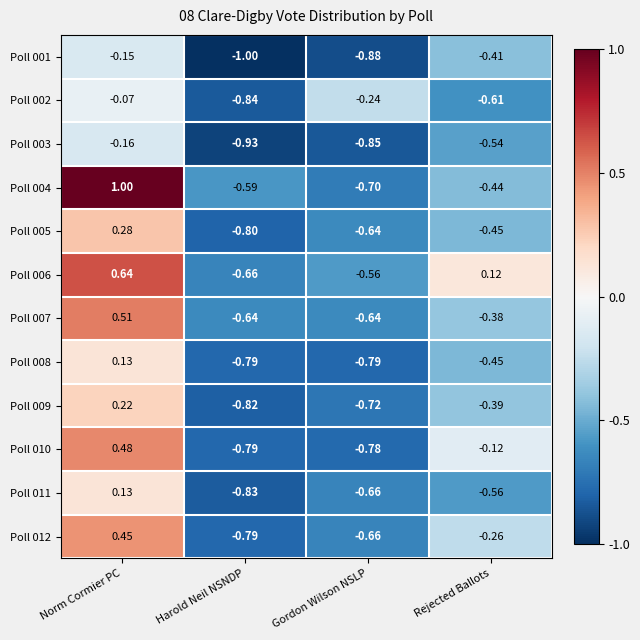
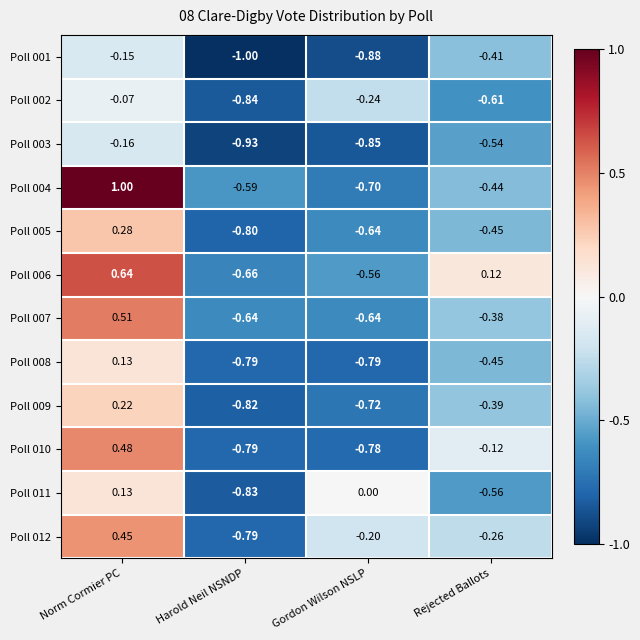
  {
    "Poll 001": {
      "Norm Cormier PC": -0.15,
      "Harold Neil NSNDP": -1.00,
      "Gordon Wilson NSLP": -0.88,
      "Rejected Ballots": -0.41
    },
    "Poll 002": {
      "Norm Cormier PC": -0.07,
      "Harold Neil NSNDP": -0.84,
      "Gordon Wilson NSLP": -0.24,
      "Rejected Ballots": -0.61
    },
    "Poll 003": {
      "Norm Cormier PC": -0.16,
      "Harold Neil NSNDP": -0.93,
      "Gordon Wilson NSLP": -0.85,
      "Rejected Ballots": -0.54
    },
    "Poll 004": {
      "Norm Cormier PC": 1.00,
      "Harold Neil NSNDP": -0.59,
      "Gordon Wilson NSLP": -0.70,
      "Rejected Ballots": -0.44
    },
    "Poll 005": {
      "Norm Cormier PC": 0.28,
      "Harold Neil NSNDP": -0.80,
      "Gordon Wilson NSLP": -0.64,
      "Rejected Ballots": -0.45
    },
    "Poll 006": {
      "Norm Cormier PC": 0.64,
      "Harold Neil NSNDP": -0.66,
      "Gordon Wilson NSLP": -0.56,
      "Rejected Ballots": 0.12
    },
    "Poll 007": {
      "Norm Cormier PC": 0.51,
      "Harold Neil NSNDP": -0.64,
      "Gordon Wilson NSLP": -0.64,
      "Rejected Ballots": -0.38
    },
    "Poll 008": {
      "Norm Cormier PC": 0.13,
      "Harold Neil NSNDP": -0.79,
      "Gordon Wilson NSLP": -0.79,
      "Rejected Ballots": -0.45
    },
    "Poll 009": {
      "Norm Cormier PC": 0.22,
      "Harold Neil NSNDP": -0.82,
      "Gordon Wilson NSLP": -0.72,
      "Rejected Ballots": -0.39
    },
    "Poll 010": {
      "Norm Cormier PC": 0.48,
      "Harold Neil NSNDP": -0.79,
      "Gordon Wilson NSLP": -0.78,
      "Rejected Ballots": -0.12
    },
    "Poll 011": {
      "Norm Cormier PC": 0.13,
      "Harold Neil NSNDP": -0.83,
-     "Gordon Wilson NSLP": -0.66,
+     "Gordon Wilson NSLP": 0.00,
      "Rejected Ballots": -0.56
    },
    "Poll 012": {
      "Norm Cormier PC": 0.45,
      "Harold Neil NSNDP": -0.79,
-     "Gordon Wilson NSLP": -0.66,
+     "Gordon Wilson NSLP": -0.20,
      "Rejected Ballots": -0.26
    }
  }
